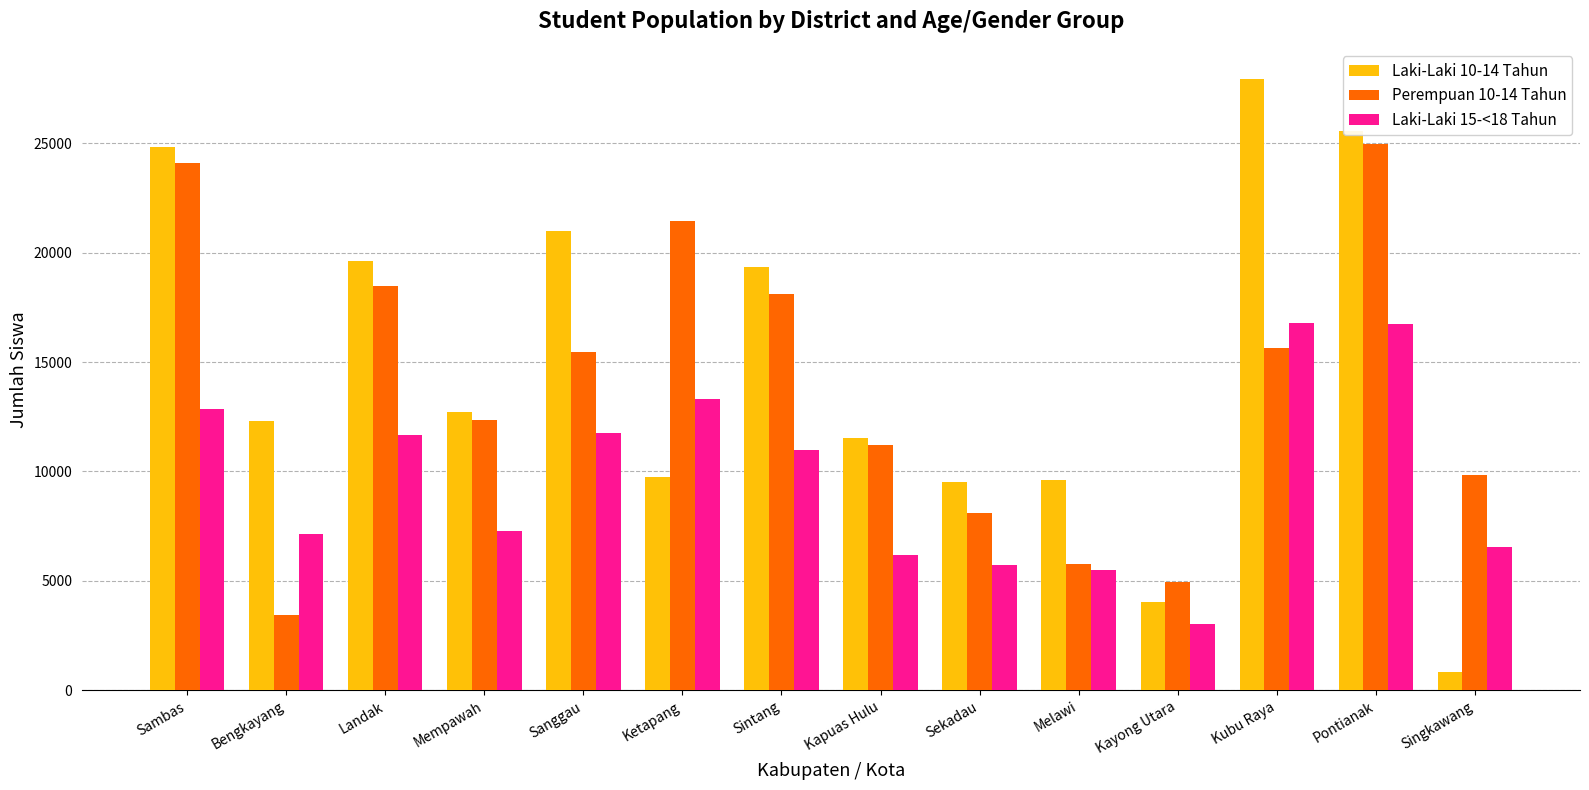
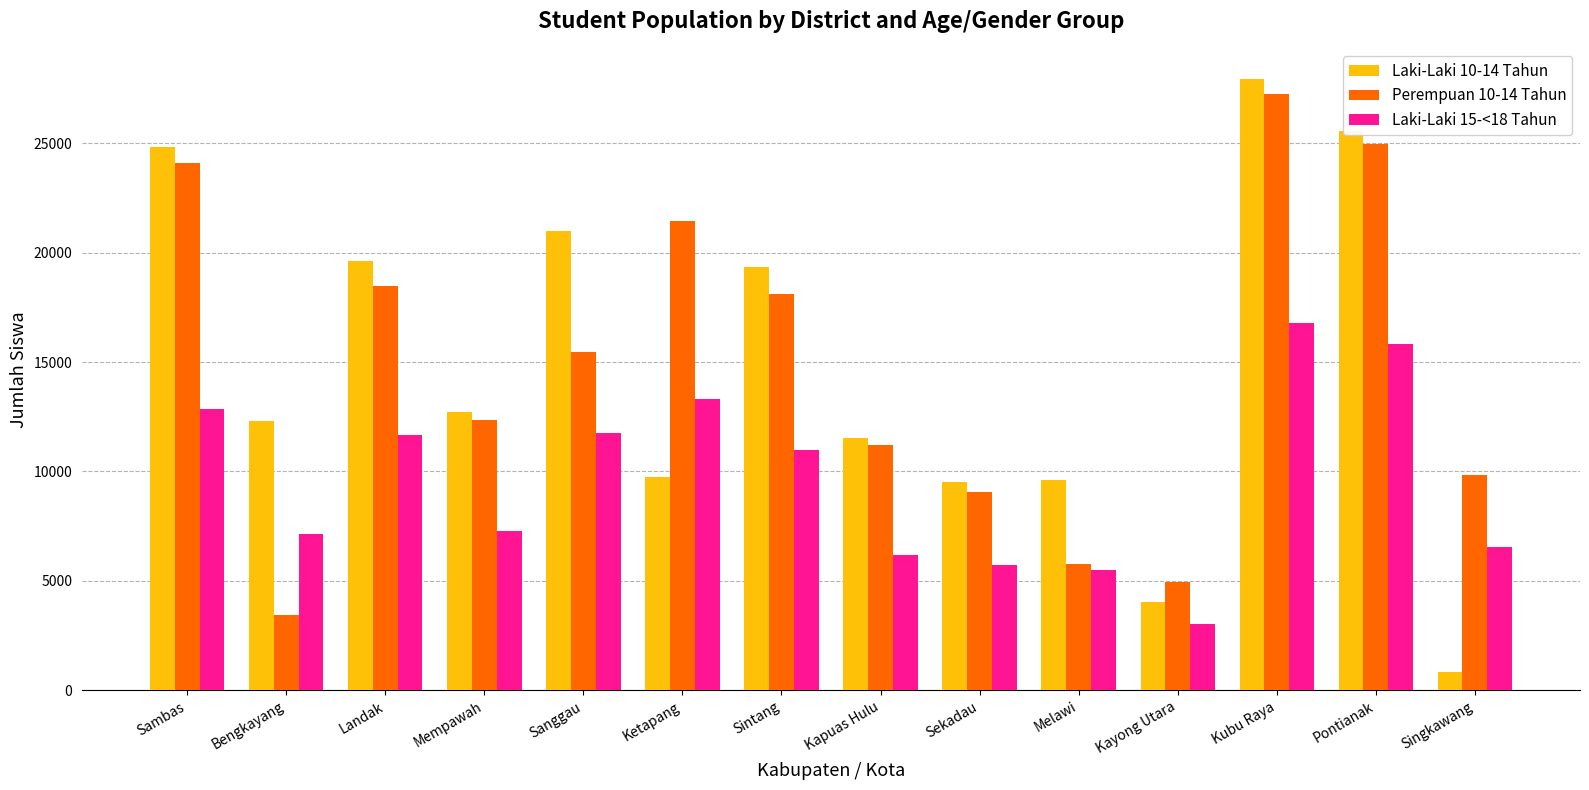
  {
    "Laki-Laki 10-14 Tahun": {
      "Sambas": 24800,
      "Bengkayang": 12300,
      "Landak": 19600,
      "Mempawah": 12700,
      "Sanggau": 21000,
      "Ketapang": 9700,
      "Sintang": 19300,
      "Kapuas Hulu": 11500,
      "Sekadau": 9500,
      "Melawi": 9600,
      "Kayong Utara": 4100,
      "Kubu Raya": 27900,
      "Singkawang": 800
    },
    "Perempuan 10-14 Tahun": {
      "Sambas": 24100,
      "Bengkayang": 3400,
      "Landak": 18500,
      "Mempawah": 12400,
      "Sanggau": 15500,
      "Ketapang": 21500,
      "Sintang": 18100,
      "Kapuas Hulu": 11200,
-     "Sekadau": 8100,
+     "Sekadau": 9100,
      "Melawi": 5800,
      "Kayong Utara": 5000,
-     "Kubu Raya": 15600,
+     "Kubu Raya": 27200,
      "Pontianak": 24900,
      "Singkawang": 9800
    },
    "Laki-Laki 15-<18 Tahun": {
      "Sambas": 12800,
      "Bengkayang": 7100,
      "Landak": 11600,
      "Mempawah": 7300,
      "Sanggau": 11700,
      "Ketapang": 13300,
      "Sintang": 11000,
      "Kapuas Hulu": 6200,
      "Sekadau": 5700,
      "Melawi": 5500,
      "Kayong Utara": 3000,
      "Kubu Raya": 16800,
-     "Pontianak": 16700,
+     "Pontianak": 15800,
      "Singkawang": 6600
    }
  }
